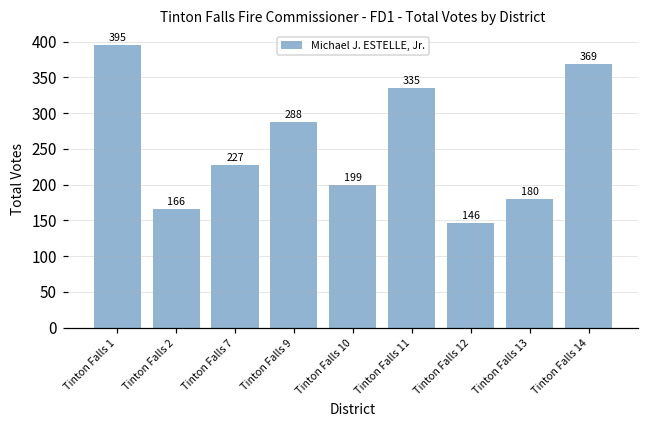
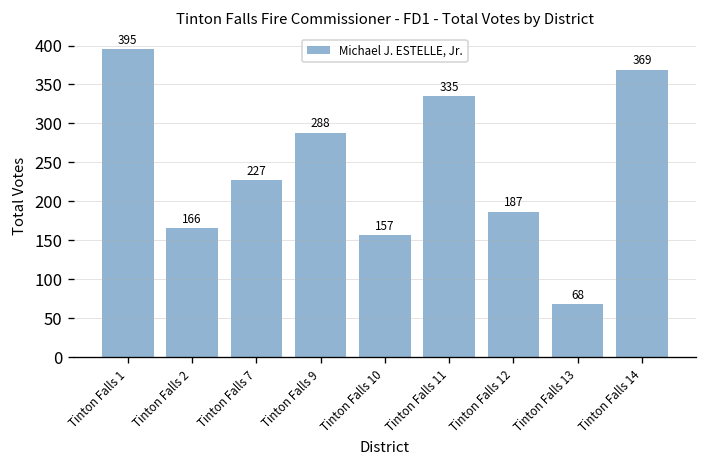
  {
    "Tinton Falls 1": 395,
    "Tinton Falls 2": 166,
    "Tinton Falls 7": 227,
    "Tinton Falls 9": 288,
-   "Tinton Falls 10": 199,
+   "Tinton Falls 10": 157,
    "Tinton Falls 11": 335,
-   "Tinton Falls 12": 146,
-   "Tinton Falls 13": 180,
+   "Tinton Falls 12": 187,
+   "Tinton Falls 13": 68,
    "Tinton Falls 14": 369
  }
